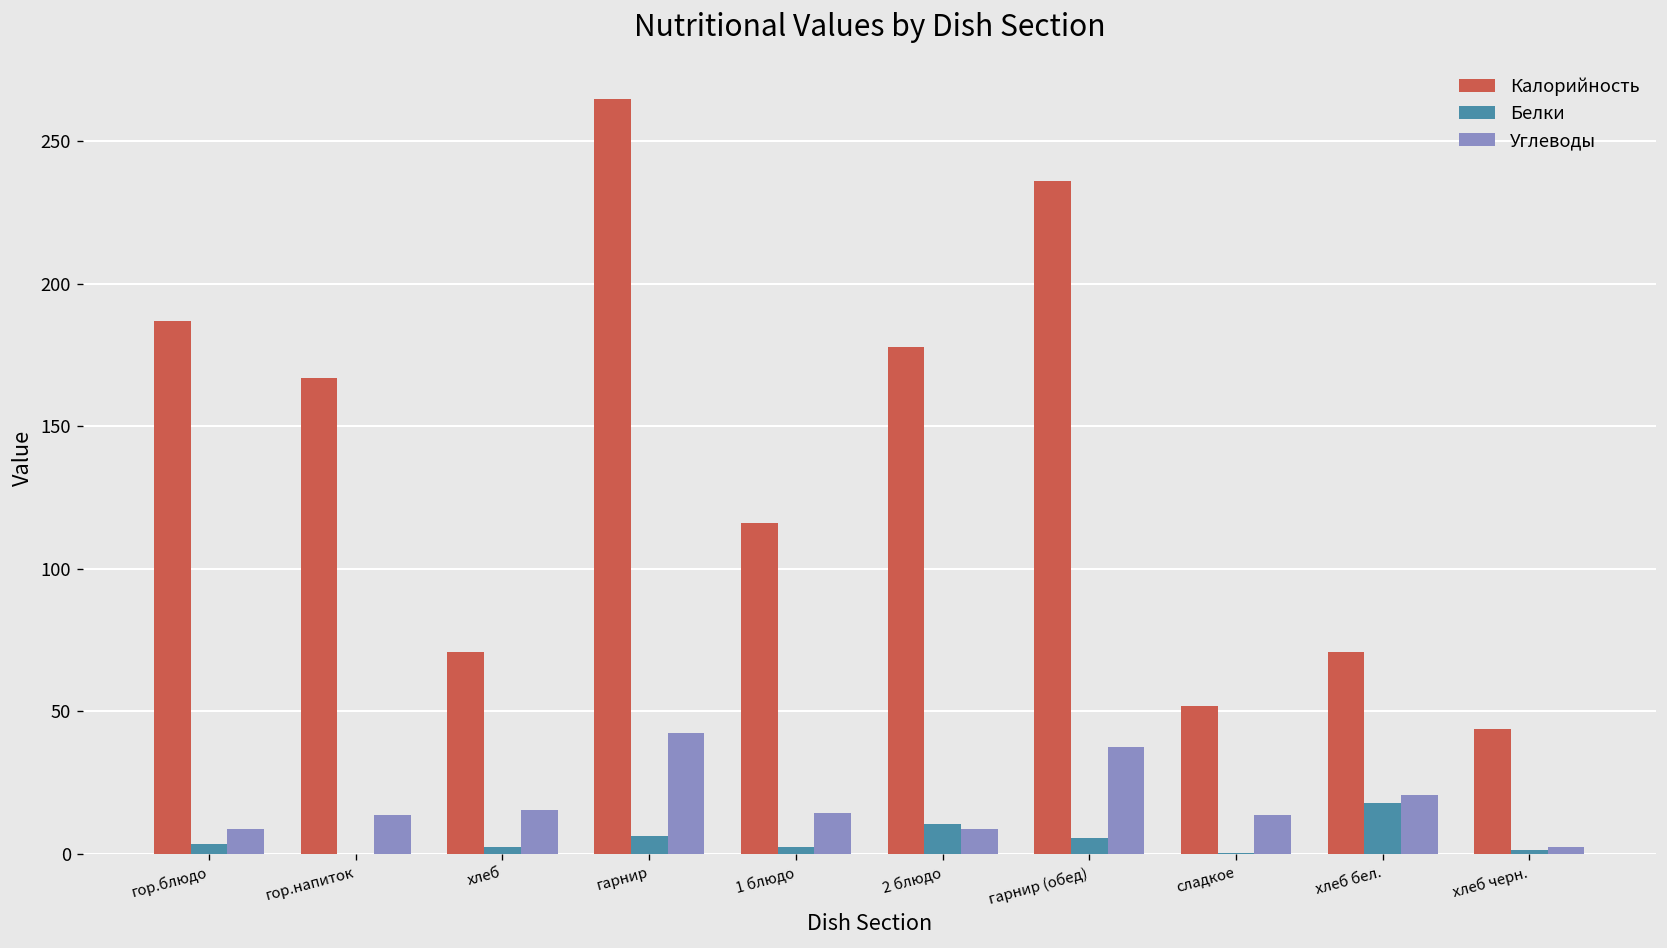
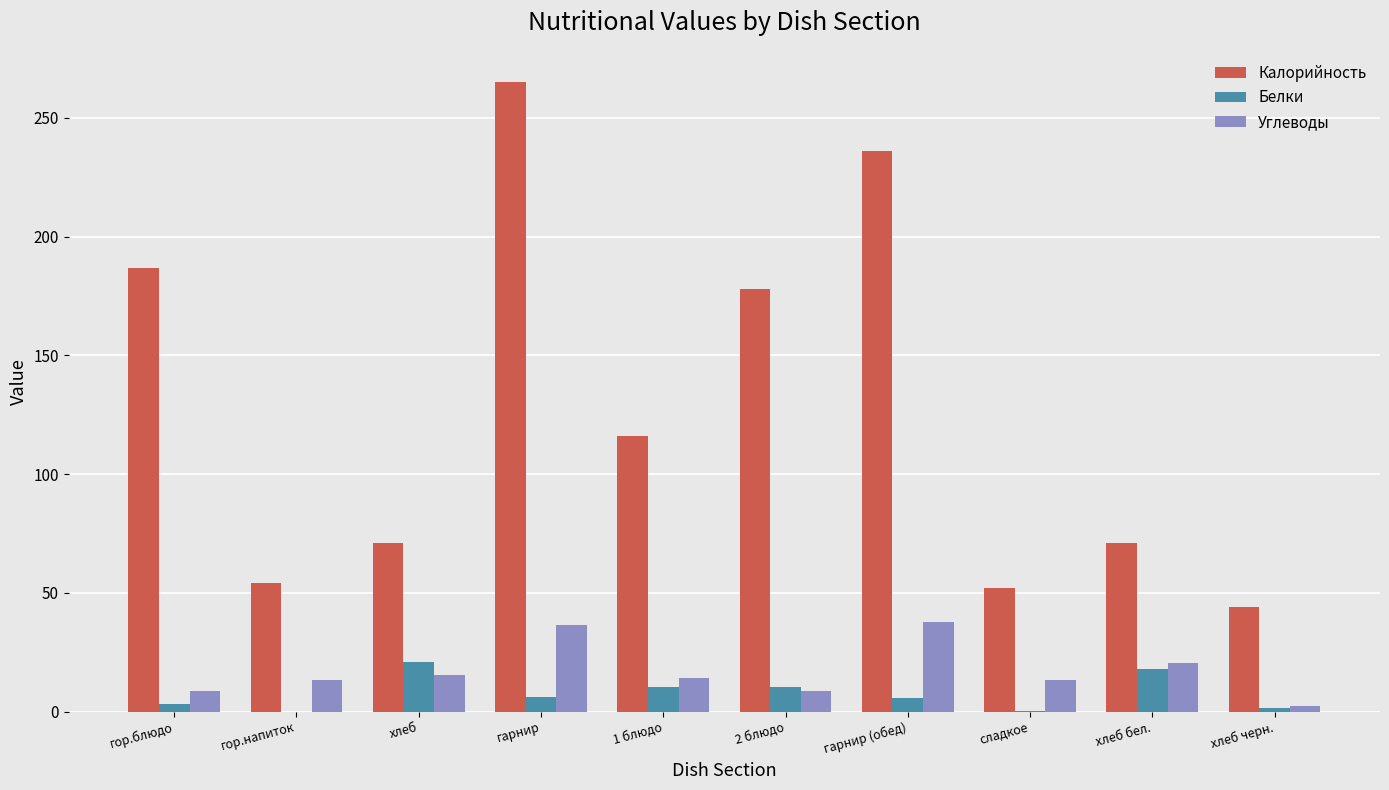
  {
    "Калорийность": {
      "гор.блюдо": 187,
-     "гор.напиток": 167,
+     "гор.напиток": 54,
      "хлеб": 71,
      "гарнир": 265,
      "1 блюдо": 116,
      "2 блюдо": 178,
      "гарнир (обед)": 236,
      "сладкое": 52,
      "хлеб бел.": 71,
      "хлеб черн.": 44
    },
    "Белки": {
      "гор.блюдо": 3,
      "гор.напиток": 0,
-     "хлеб": 2,
+     "хлеб": 21,
      "гарнир": 6,
-     "1 блюдо": 2,
+     "1 блюдо": 10,
      "2 блюдо": 11,
      "гарнир (обед)": 6,
      "хлеб бел.": 18,
      "хлеб черн.": 1
    },
    "Углеводы": {
      "гор.блюдо": 9,
      "гор.напиток": 14,
      "хлеб": 16,
-     "гарнир": 42,
+     "гарнир": 36,
      "1 блюдо": 14,
      "2 блюдо": 9,
      "гарнир (обед)": 38,
      "сладкое": 14,
      "хлеб бел.": 21,
      "хлеб черн.": 2
    }
  }
